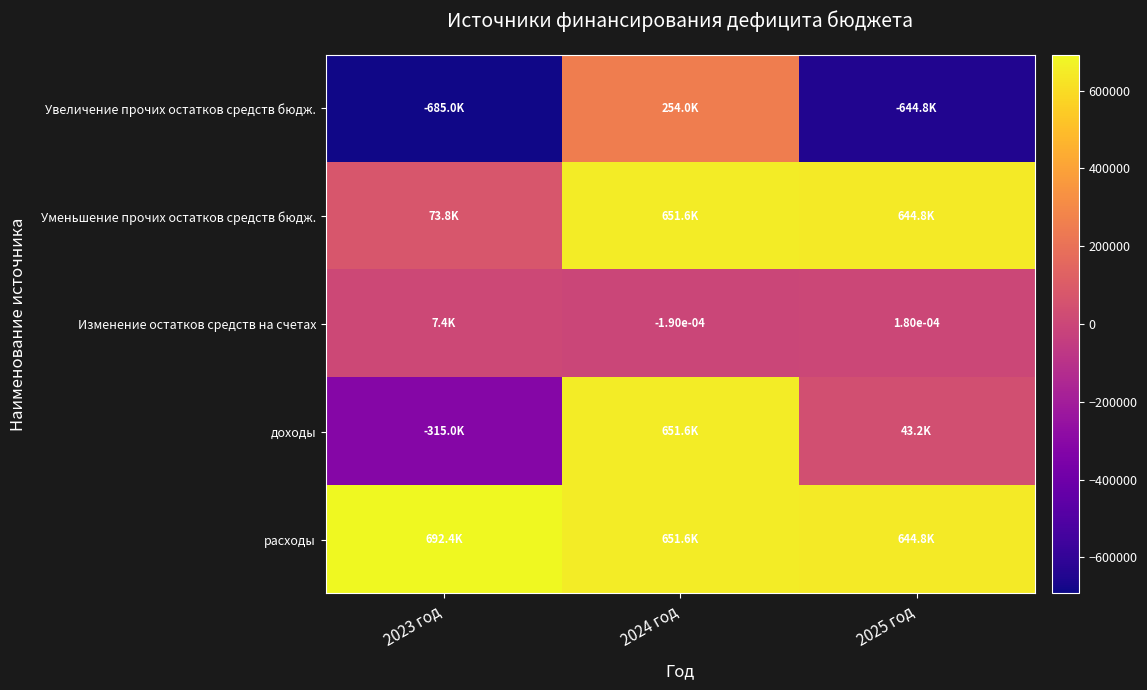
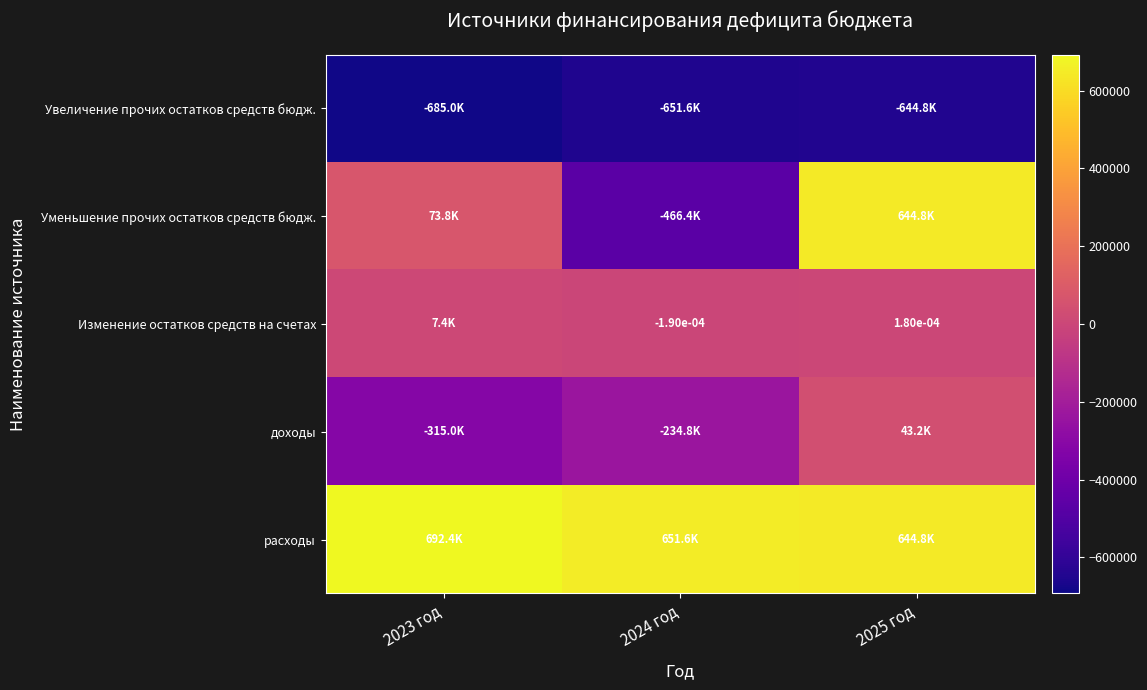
  {
    "Увеличение прочих остатков средств бюдж.": {
      "2023 год": "-685.0K",
-     "2024 год": "254.0K",
+     "2024 год": "-651.6K",
      "2025 год": "-644.8K"
    },
    "Уменьшение прочих остатков средств бюдж.": {
      "2023 год": "73.8K",
-     "2024 год": "651.6K",
+     "2024 год": "-466.4K",
      "2025 год": "644.8K"
    },
    "Изменение остатков средств на счетах": {
      "2023 год": "7.4K",
      "2024 год": "-1.90e-04",
      "2025 год": "1.80e-04"
    },
    "доходы": {
      "2023 год": "-315.0K",
-     "2024 год": "651.6K",
+     "2024 год": "-234.8K",
      "2025 год": "43.2K"
    },
    "расходы": {
      "2023 год": "692.4K",
      "2024 год": "651.6K",
      "2025 год": "644.8K"
    }
  }
